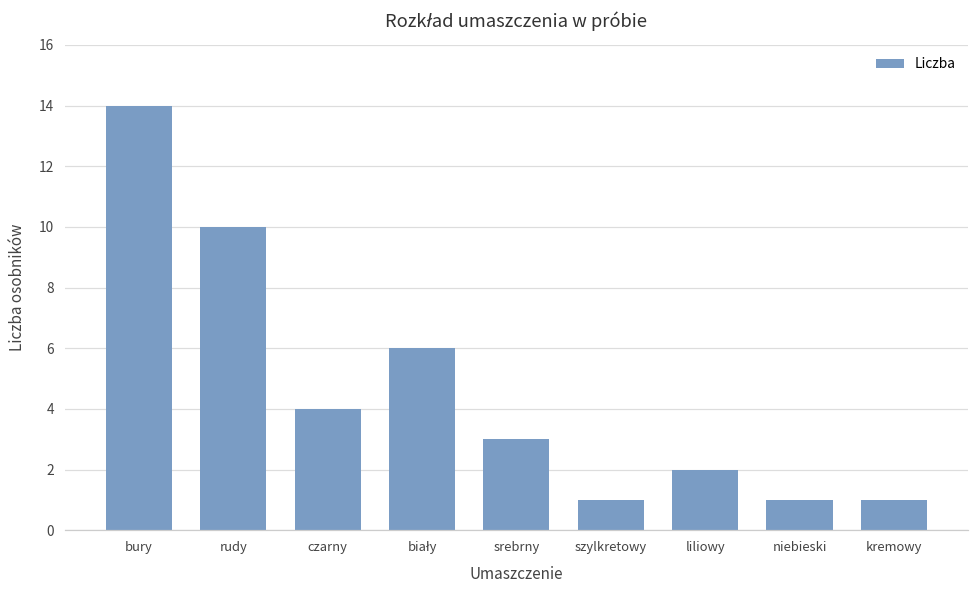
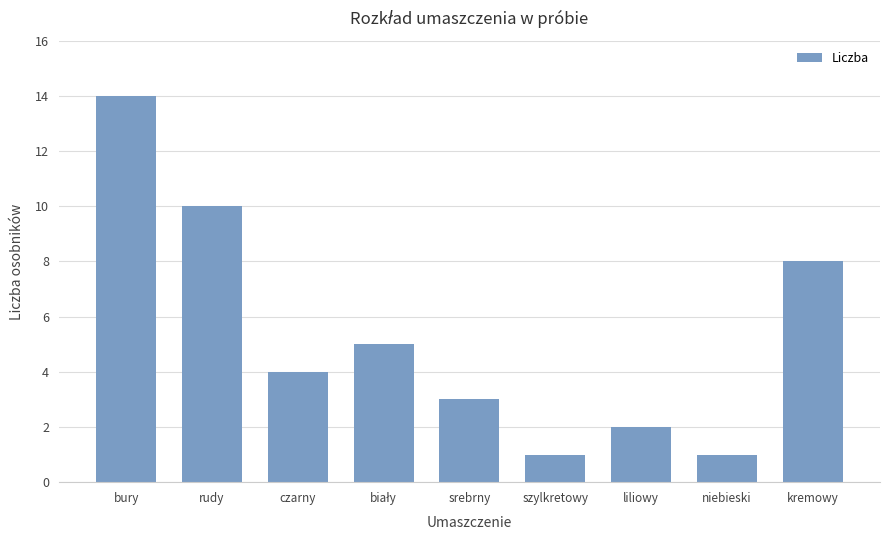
  {
    "bury": 14,
    "rudy": 10,
    "czarny": 4,
-   "biały": 6,
+   "biały": 5,
    "srebrny": 3,
    "szylkretowy": 1,
    "liliowy": 2,
    "niebieski": 1,
-   "kremowy": 1
+   "kremowy": 8
  }
